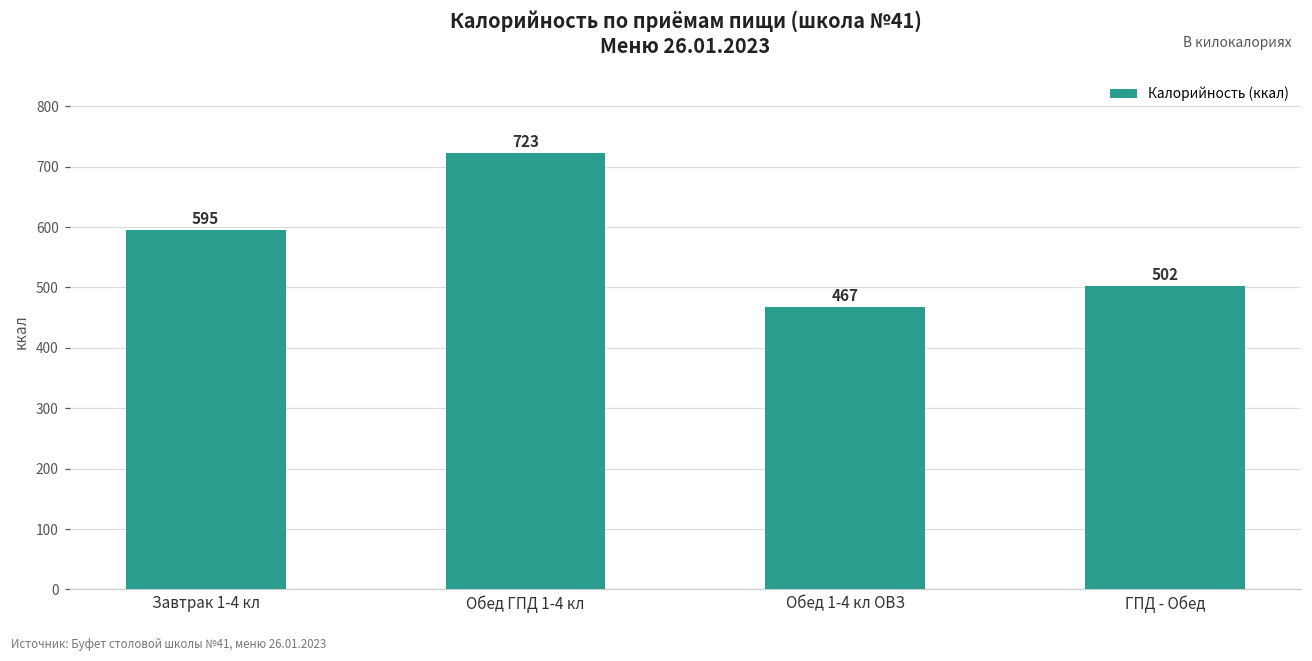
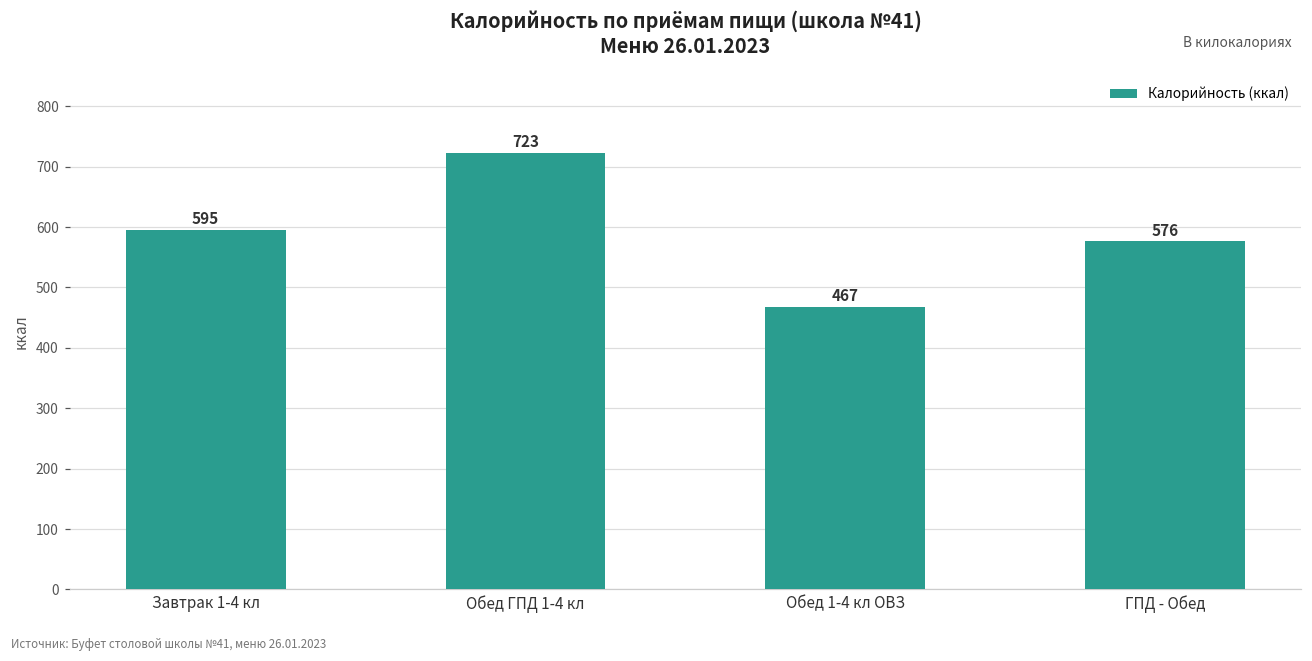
  {
    "Завтрак 1-4 кл": 595,
    "Обед ГПД 1-4 кл": 723,
    "Обед 1-4 кл ОВЗ": 467,
-   "ГПД - Обед": 502
+   "ГПД - Обед": 576
  }
